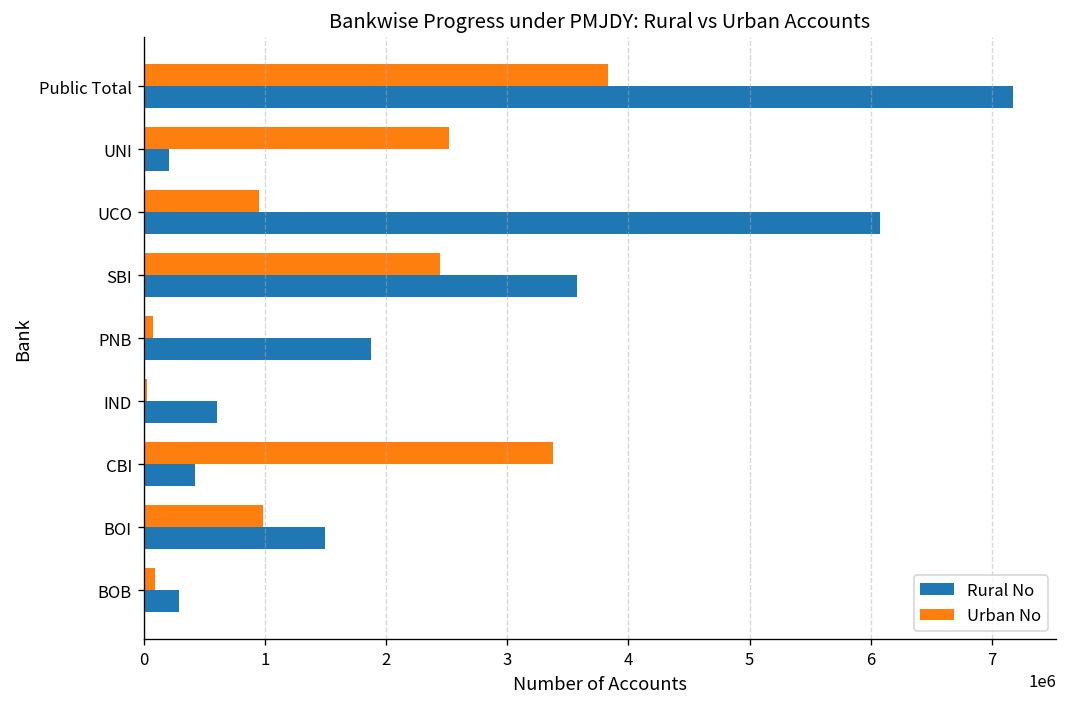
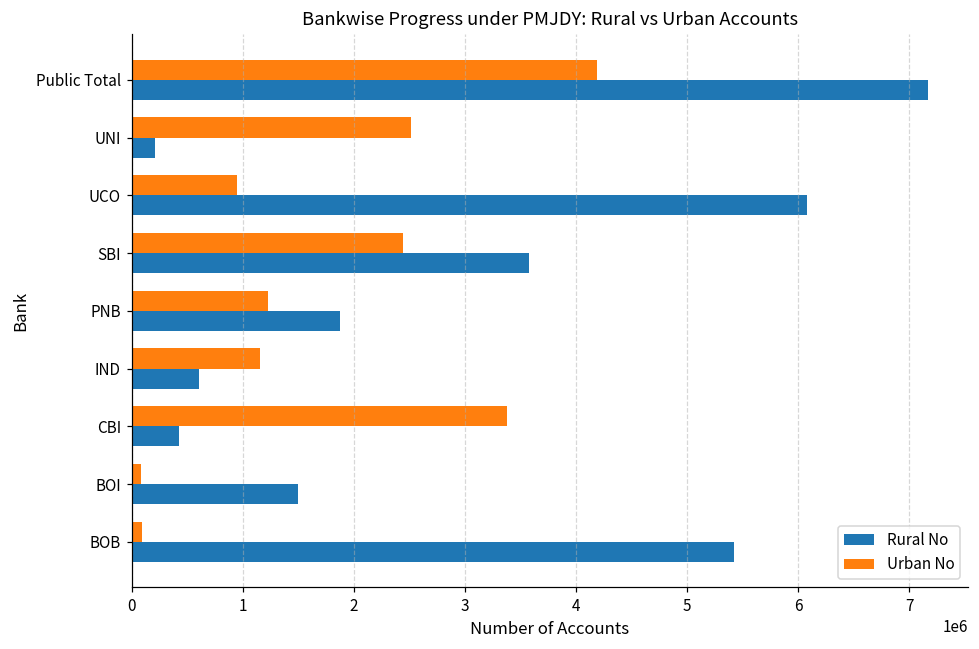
  {
    "Rural No": {
      "Public Total": 7170000,
      "UNI": 210000,
      "UCO": 6080000,
      "SBI": 3570000,
      "PNB": 1880000,
      "IND": 600000,
      "CBI": 420000,
      "BOI": 1500000,
-     "BOB": 290000
+     "BOB": 5420000
    },
    "Urban No": {
-     "Public Total": 3830000,
+     "Public Total": 4190000,
      "UNI": 2520000,
      "UCO": 950000,
      "SBI": 2450000,
-     "PNB": 80000,
-     "IND": 30000,
+     "PNB": 1230000,
+     "IND": 1160000,
      "CBI": 3380000,
-     "BOI": 990000,
+     "BOI": 90000,
      "BOB": 90000
    }
  }
